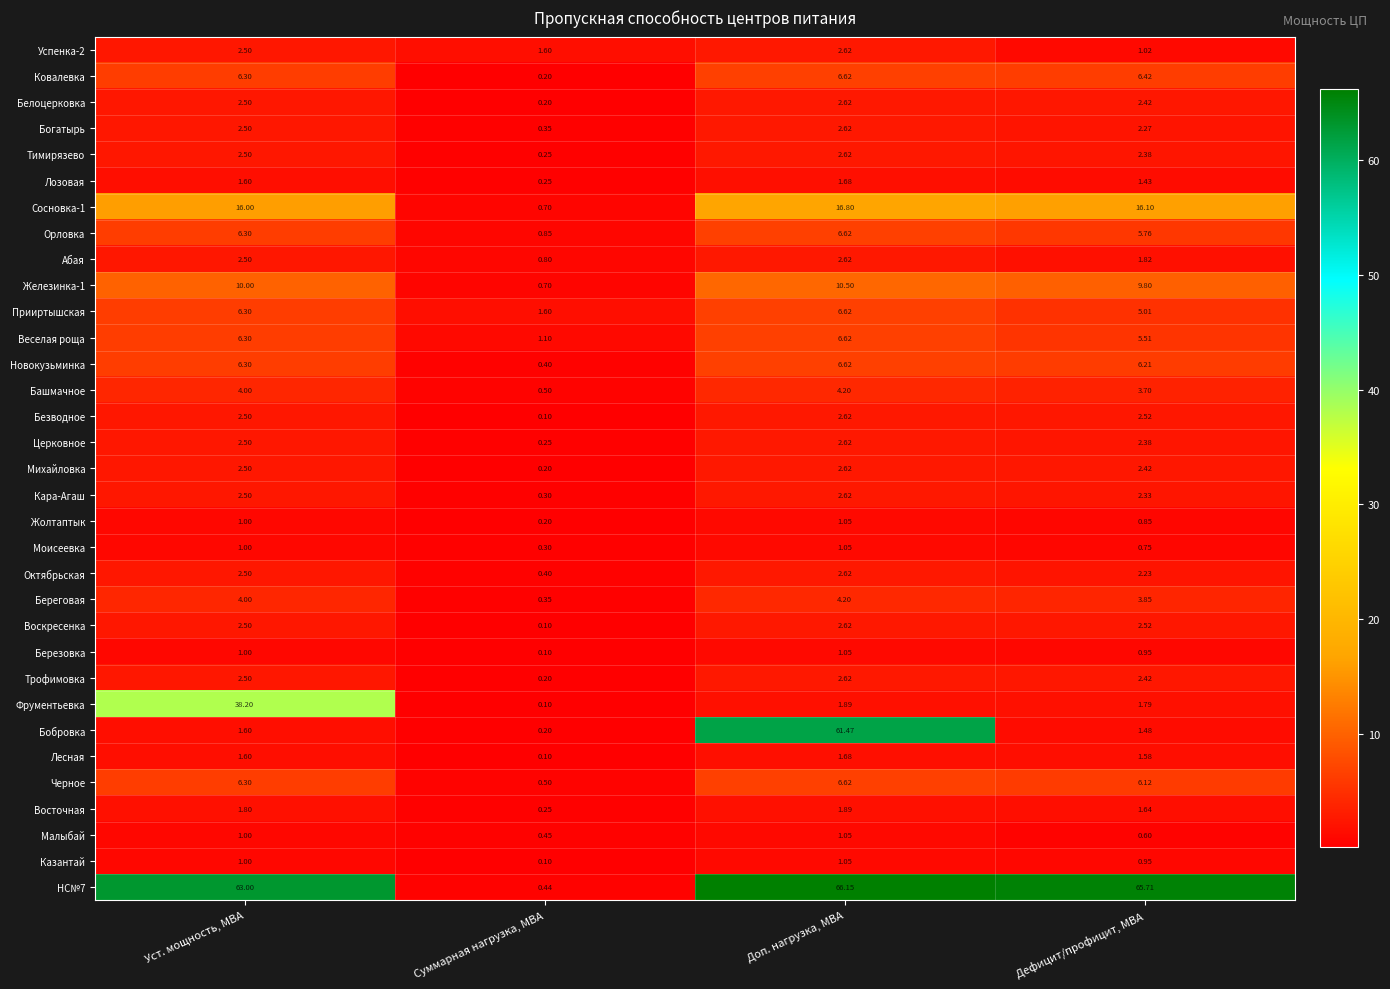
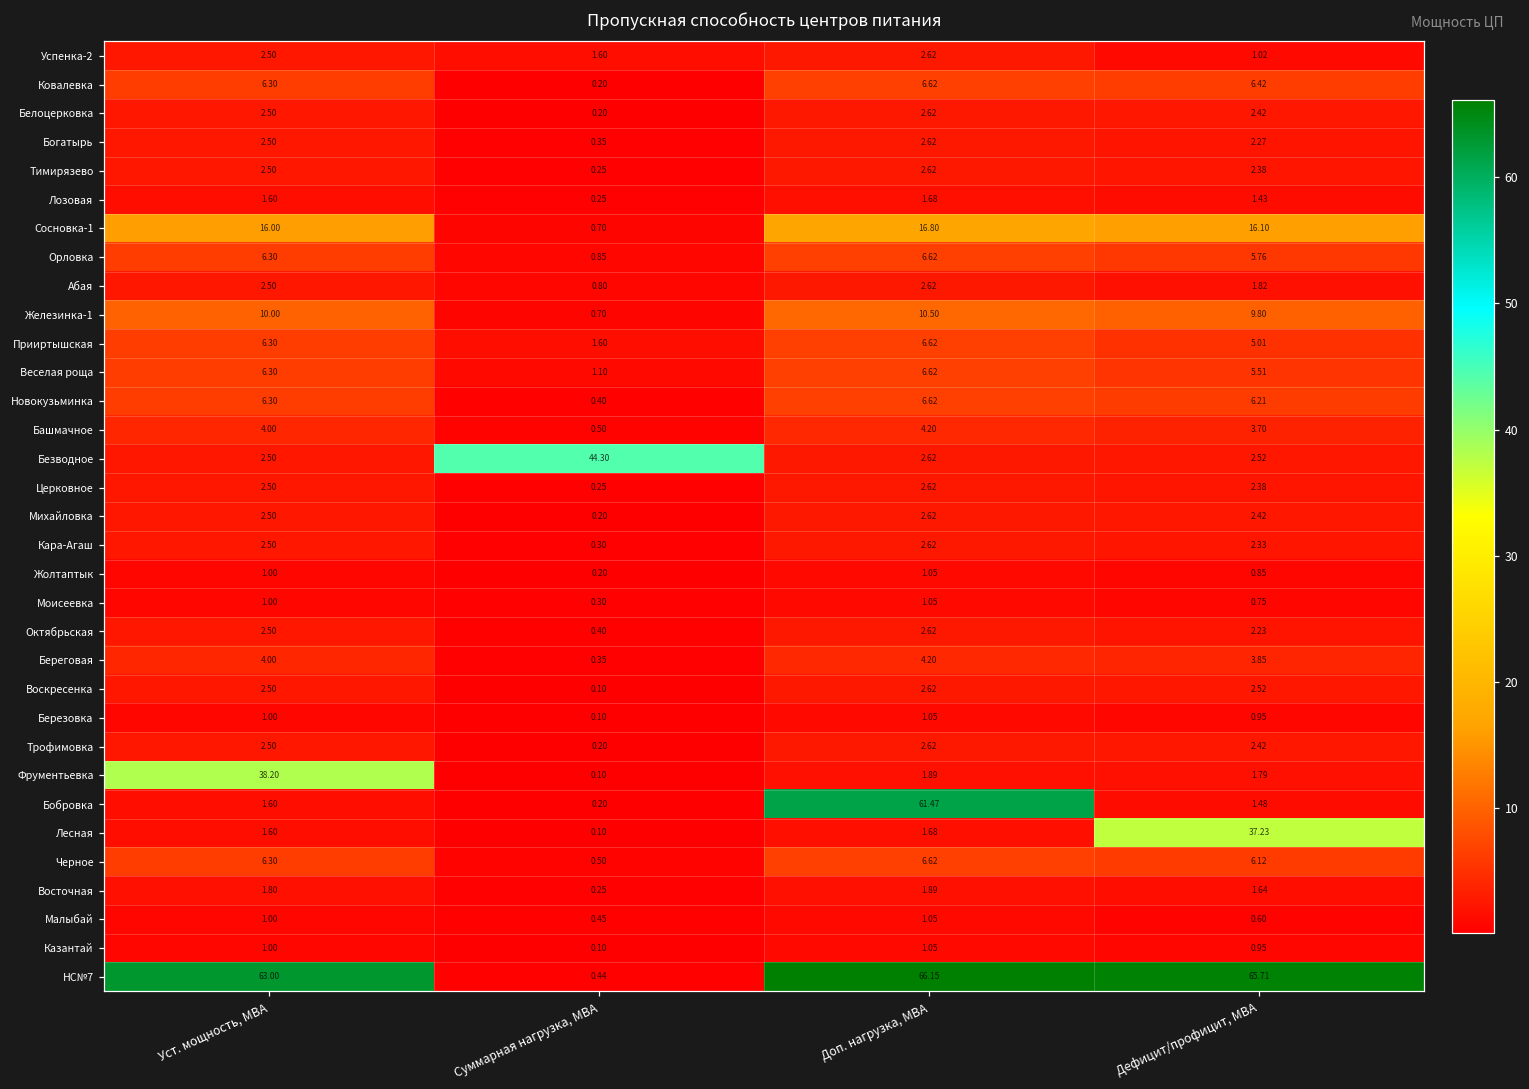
  {
    "Успенка-2": {
      "Уст. мощность, МВА": 2.50,
      "Суммарная нагрузка, МВА": 1.60,
      "Доп. нагрузка, МВА": 2.62,
      "Дефицит/профицит, МВА": 1.02
    },
    "Ковалевка": {
      "Уст. мощность, МВА": 6.30,
      "Суммарная нагрузка, МВА": 0.20,
      "Доп. нагрузка, МВА": 6.62,
      "Дефицит/профицит, МВА": 6.42
    },
    "Белоцерковка": {
      "Уст. мощность, МВА": 2.50,
      "Суммарная нагрузка, МВА": 0.20,
      "Доп. нагрузка, МВА": 2.62,
      "Дефицит/профицит, МВА": 2.42
    },
    "Богатырь": {
      "Уст. мощность, МВА": 2.50,
      "Суммарная нагрузка, МВА": 0.35,
      "Доп. нагрузка, МВА": 2.62,
      "Дефицит/профицит, МВА": 2.27
    },
    "Тимирязево": {
      "Уст. мощность, МВА": 2.50,
      "Суммарная нагрузка, МВА": 0.25,
      "Доп. нагрузка, МВА": 2.62,
      "Дефицит/профицит, МВА": 2.38
    },
    "Лозовая": {
      "Уст. мощность, МВА": 1.60,
      "Суммарная нагрузка, МВА": 0.25,
      "Доп. нагрузка, МВА": 1.68,
      "Дефицит/профицит, МВА": 1.43
    },
    "Сосновка-1": {
      "Уст. мощность, МВА": 16.00,
      "Суммарная нагрузка, МВА": 0.70,
      "Доп. нагрузка, МВА": 16.80,
      "Дефицит/профицит, МВА": 16.10
    },
    "Орловка": {
      "Уст. мощность, МВА": 6.30,
      "Суммарная нагрузка, МВА": 0.85,
      "Доп. нагрузка, МВА": 6.62,
      "Дефицит/профицит, МВА": 5.76
    },
    "Абая": {
      "Уст. мощность, МВА": 2.50,
      "Суммарная нагрузка, МВА": 0.80,
      "Доп. нагрузка, МВА": 2.62,
      "Дефицит/профицит, МВА": 1.82
    },
    "Железинка-1": {
      "Уст. мощность, МВА": 10.00,
      "Суммарная нагрузка, МВА": 0.70,
      "Доп. нагрузка, МВА": 10.50,
      "Дефицит/профицит, МВА": 9.80
    },
    "Прииртышская": {
      "Уст. мощность, МВА": 6.30,
      "Суммарная нагрузка, МВА": 1.60,
      "Доп. нагрузка, МВА": 6.62,
      "Дефицит/профицит, МВА": 5.01
    },
    "Веселая роща": {
      "Уст. мощность, МВА": 6.30,
      "Суммарная нагрузка, МВА": 1.10,
      "Доп. нагрузка, МВА": 6.62,
      "Дефицит/профицит, МВА": 5.51
    },
    "Новокузьминка": {
      "Уст. мощность, МВА": 6.30,
      "Суммарная нагрузка, МВА": 0.40,
      "Доп. нагрузка, МВА": 6.62,
      "Дефицит/профицит, МВА": 6.21
    },
    "Башмачное": {
      "Уст. мощность, МВА": 4.00,
      "Суммарная нагрузка, МВА": 0.50,
      "Доп. нагрузка, МВА": 4.20,
      "Дефицит/профицит, МВА": 3.70
    },
    "Безводное": {
      "Уст. мощность, МВА": 2.50,
-     "Суммарная нагрузка, МВА": 0.10,
+     "Суммарная нагрузка, МВА": 44.30,
      "Доп. нагрузка, МВА": 2.62,
      "Дефицит/профицит, МВА": 2.52
    },
    "Церковное": {
      "Уст. мощность, МВА": 2.50,
      "Суммарная нагрузка, МВА": 0.25,
      "Доп. нагрузка, МВА": 2.62,
      "Дефицит/профицит, МВА": 2.38
    },
    "Михайловка": {
      "Уст. мощность, МВА": 2.50,
      "Суммарная нагрузка, МВА": 0.20,
      "Доп. нагрузка, МВА": 2.62,
      "Дефицит/профицит, МВА": 2.42
    },
    "Кара-Агаш": {
      "Уст. мощность, МВА": 2.50,
      "Суммарная нагрузка, МВА": 0.30,
      "Доп. нагрузка, МВА": 2.62,
      "Дефицит/профицит, МВА": 2.33
    },
    "Жолтаптык": {
      "Уст. мощность, МВА": 1.00,
      "Суммарная нагрузка, МВА": 0.20,
      "Доп. нагрузка, МВА": 1.05,
      "Дефицит/профицит, МВА": 0.85
    },
    "Моисеевка": {
      "Уст. мощность, МВА": 1.00,
      "Суммарная нагрузка, МВА": 0.30,
      "Доп. нагрузка, МВА": 1.05,
      "Дефицит/профицит, МВА": 0.75
    },
    "Октябрьская": {
      "Уст. мощность, МВА": 2.50,
      "Суммарная нагрузка, МВА": 0.40,
      "Доп. нагрузка, МВА": 2.62,
      "Дефицит/профицит, МВА": 2.23
    },
    "Береговая": {
      "Уст. мощность, МВА": 4.00,
      "Суммарная нагрузка, МВА": 0.35,
      "Доп. нагрузка, МВА": 4.20,
      "Дефицит/профицит, МВА": 3.85
    },
    "Воскресенка": {
      "Уст. мощность, МВА": 2.50,
      "Суммарная нагрузка, МВА": 0.10,
      "Доп. нагрузка, МВА": 2.62,
      "Дефицит/профицит, МВА": 2.52
    },
    "Березовка": {
      "Уст. мощность, МВА": 1.00,
      "Суммарная нагрузка, МВА": 0.10,
      "Доп. нагрузка, МВА": 1.05,
      "Дефицит/профицит, МВА": 0.95
    },
    "Трофимовка": {
      "Уст. мощность, МВА": 2.50,
      "Суммарная нагрузка, МВА": 0.20,
      "Доп. нагрузка, МВА": 2.62,
      "Дефицит/профицит, МВА": 2.42
    },
    "Фрументьевка": {
      "Уст. мощность, МВА": 38.20,
      "Суммарная нагрузка, МВА": 0.10,
      "Доп. нагрузка, МВА": 1.89,
      "Дефицит/профицит, МВА": 1.79
    },
    "Бобровка": {
      "Уст. мощность, МВА": 1.60,
      "Суммарная нагрузка, МВА": 0.20,
      "Доп. нагрузка, МВА": 61.47,
      "Дефицит/профицит, МВА": 1.48
    },
    "Лесная": {
      "Уст. мощность, МВА": 1.60,
      "Суммарная нагрузка, МВА": 0.10,
      "Доп. нагрузка, МВА": 1.68,
-     "Дефицит/профицит, МВА": 1.58
+     "Дефицит/профицит, МВА": 37.23
    },
    "Черное": {
      "Уст. мощность, МВА": 6.30,
      "Суммарная нагрузка, МВА": 0.50,
      "Доп. нагрузка, МВА": 6.62,
      "Дефицит/профицит, МВА": 6.12
    },
    "Восточная": {
      "Уст. мощность, МВА": 1.80,
      "Суммарная нагрузка, МВА": 0.25,
      "Доп. нагрузка, МВА": 1.89,
      "Дефицит/профицит, МВА": 1.64
    },
    "Малыбай": {
      "Уст. мощность, МВА": 1.00,
      "Суммарная нагрузка, МВА": 0.45,
      "Доп. нагрузка, МВА": 1.05,
      "Дефицит/профицит, МВА": 0.60
    },
    "Казантай": {
      "Уст. мощность, МВА": 1.00,
      "Суммарная нагрузка, МВА": 0.10,
      "Доп. нагрузка, МВА": 1.05,
      "Дефицит/профицит, МВА": 0.95
    },
    "НС№7": {
      "Уст. мощность, МВА": 63.00,
      "Суммарная нагрузка, МВА": 0.44,
      "Доп. нагрузка, МВА": 66.15,
      "Дефицит/профицит, МВА": 65.71
    }
  }
